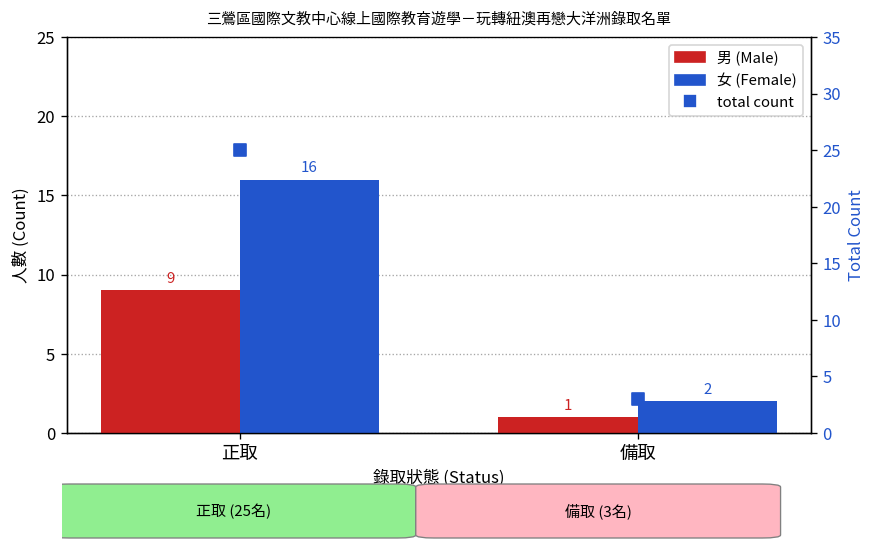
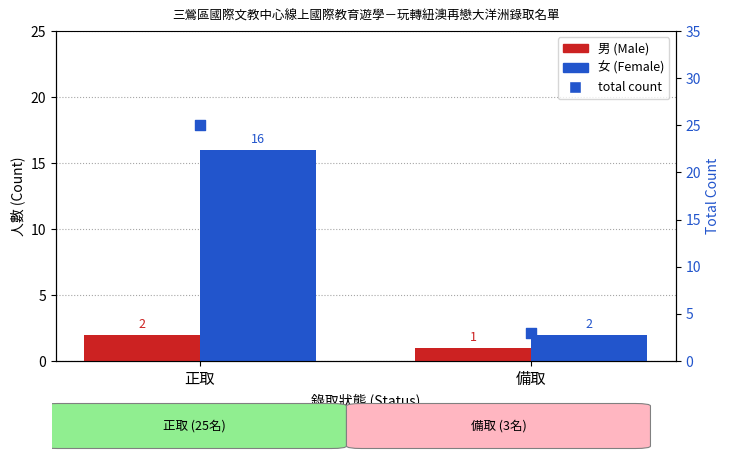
  {
    "男 (Male)": {
-     "正取": 9,
+     "正取": 2,
      "備取": 1
    }
  }
